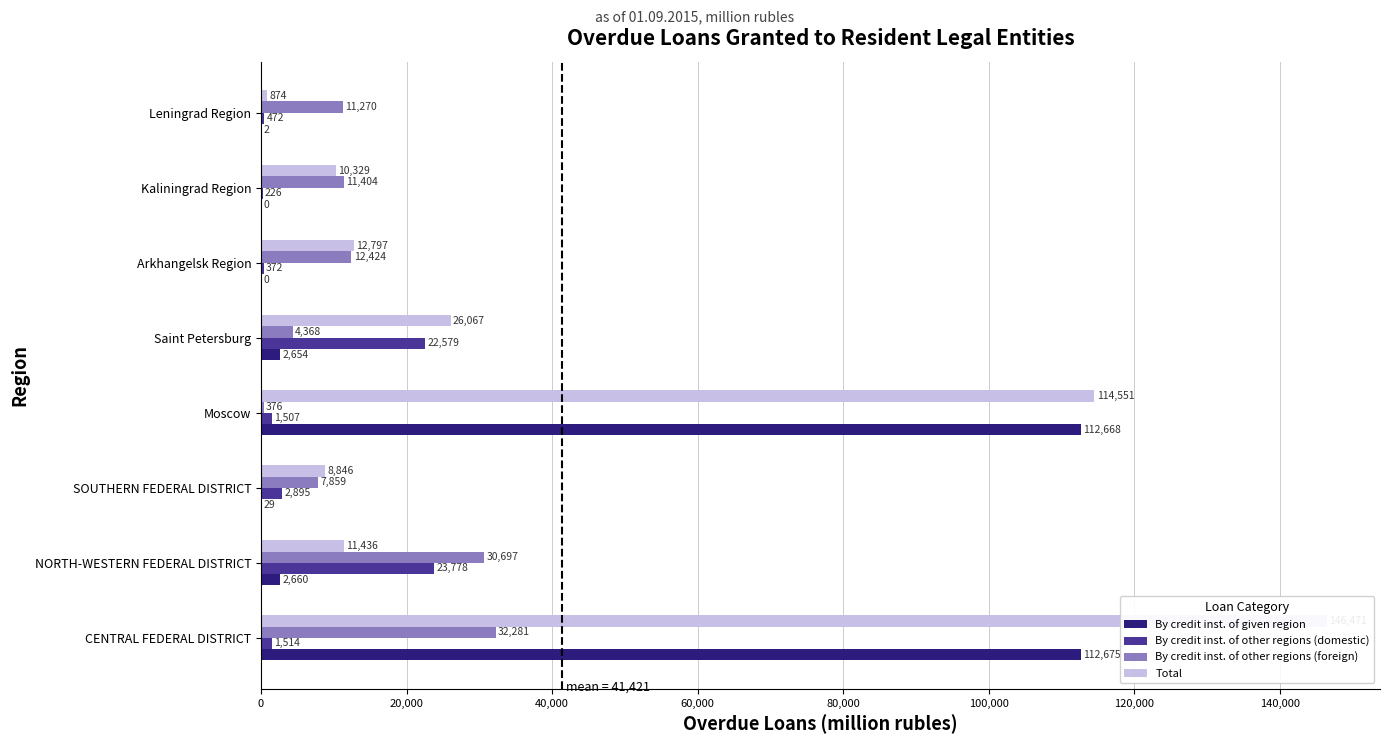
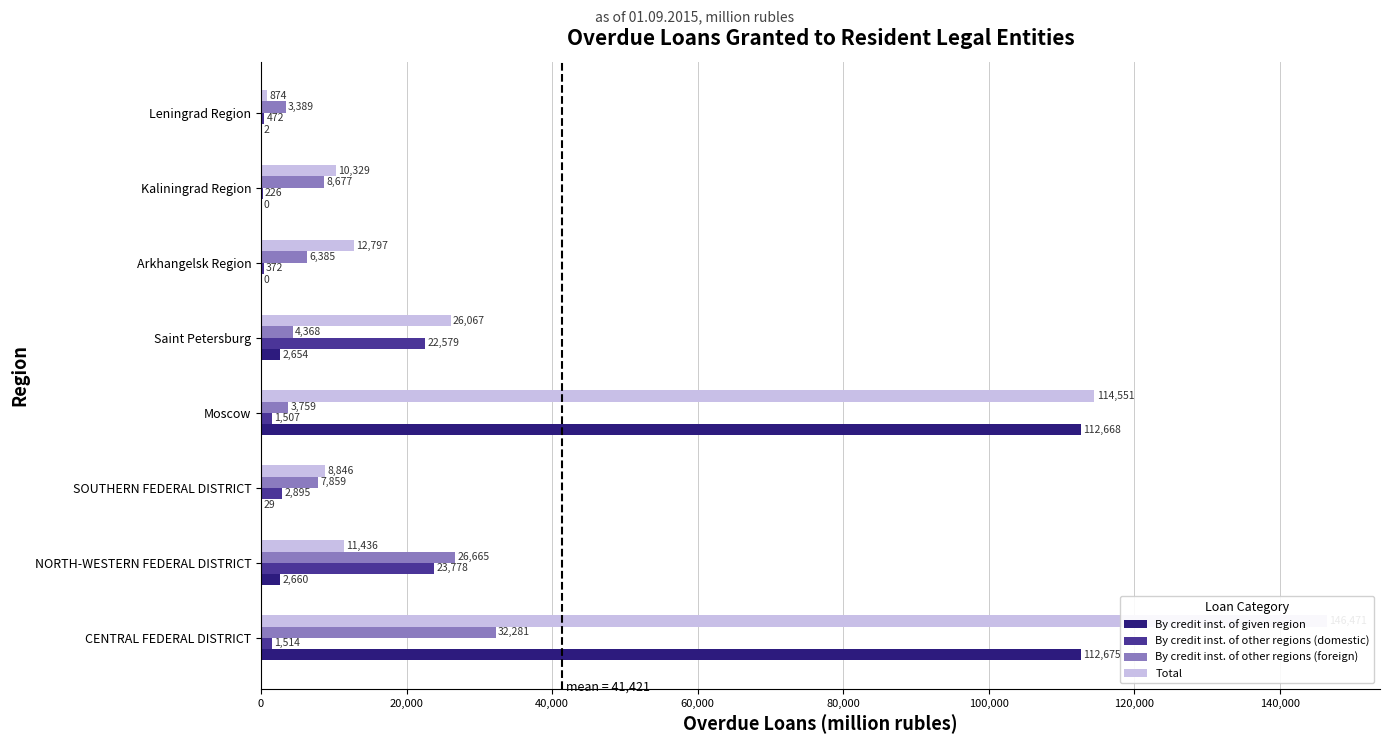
  {
    "By credit inst. of other regions (foreign)": {
-     "Leningrad Region": "11,270",
-     "Kaliningrad Region": "11,404",
-     "Arkhangelsk Region": "12,424",
+     "Leningrad Region": "3,389",
+     "Kaliningrad Region": "8,677",
+     "Arkhangelsk Region": "6,385",
      "Saint Petersburg": "4,368",
-     "Moscow": "376",
+     "Moscow": "3,759",
      "SOUTHERN FEDERAL DISTRICT": "7,859",
-     "NORTH-WESTERN FEDERAL DISTRICT": "30,697",
+     "NORTH-WESTERN FEDERAL DISTRICT": "26,665",
      "CENTRAL FEDERAL DISTRICT": "32,281"
    },
    "Total": {
      "Leningrad Region": "874",
      "Kaliningrad Region": "10,329",
      "Arkhangelsk Region": "12,797",
      "Saint Petersburg": "26,067",
      "Moscow": "114,551",
      "SOUTHERN FEDERAL DISTRICT": "8,846",
      "NORTH-WESTERN FEDERAL DISTRICT": "11,436"
    }
  }
